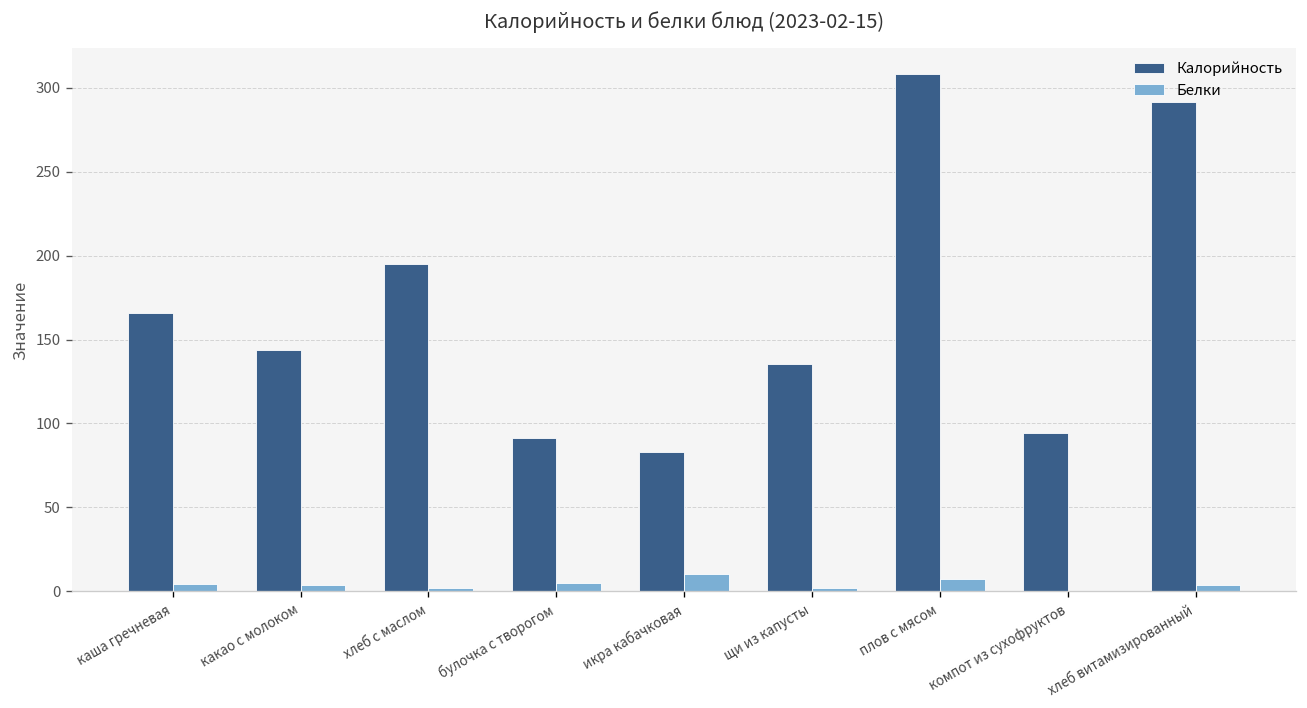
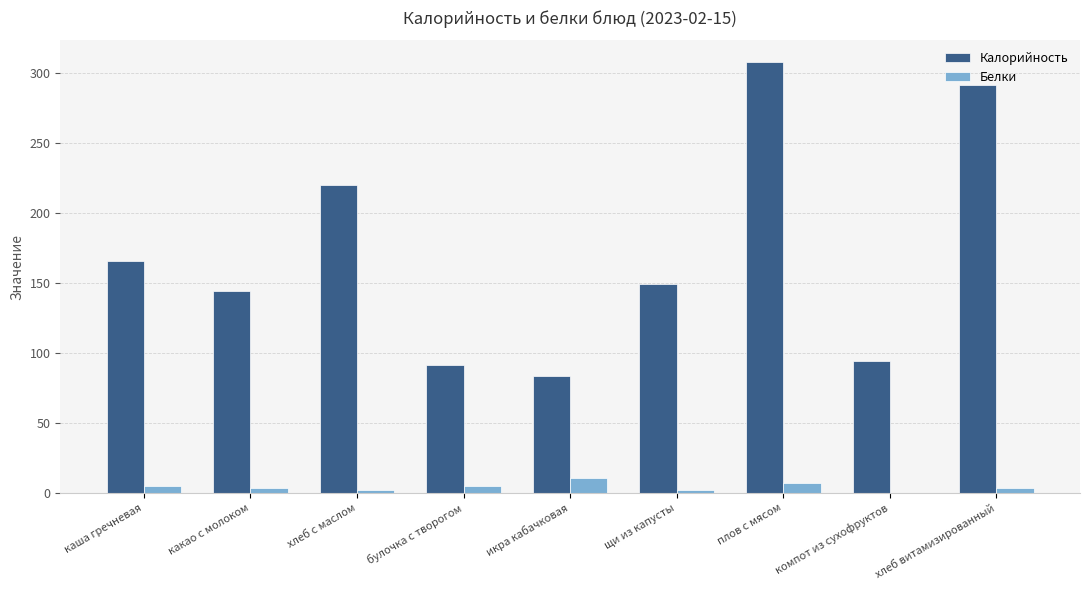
  {
    "Калорийность": {
      "каша гречневая": 166,
      "какао с молоком": 144,
-     "хлеб с маслом": 195,
+     "хлеб с маслом": 220,
      "булочка с творогом": 91,
      "икра кабачковая": 83,
-     "щи из капусты": 135,
+     "щи из капусты": 150,
      "плов с мясом": 308,
      "компот из сухофруктов": 94,
      "хлеб витамизированный": 292
    },
    "Белки": {
      "каша гречневая": 5,
      "какао с молоком": 4,
      "хлеб с маслом": 2,
      "булочка с творогом": 5,
      "икра кабачковая": 10,
      "плов с мясом": 7,
      "хлеб витамизированный": 4
    }
  }
